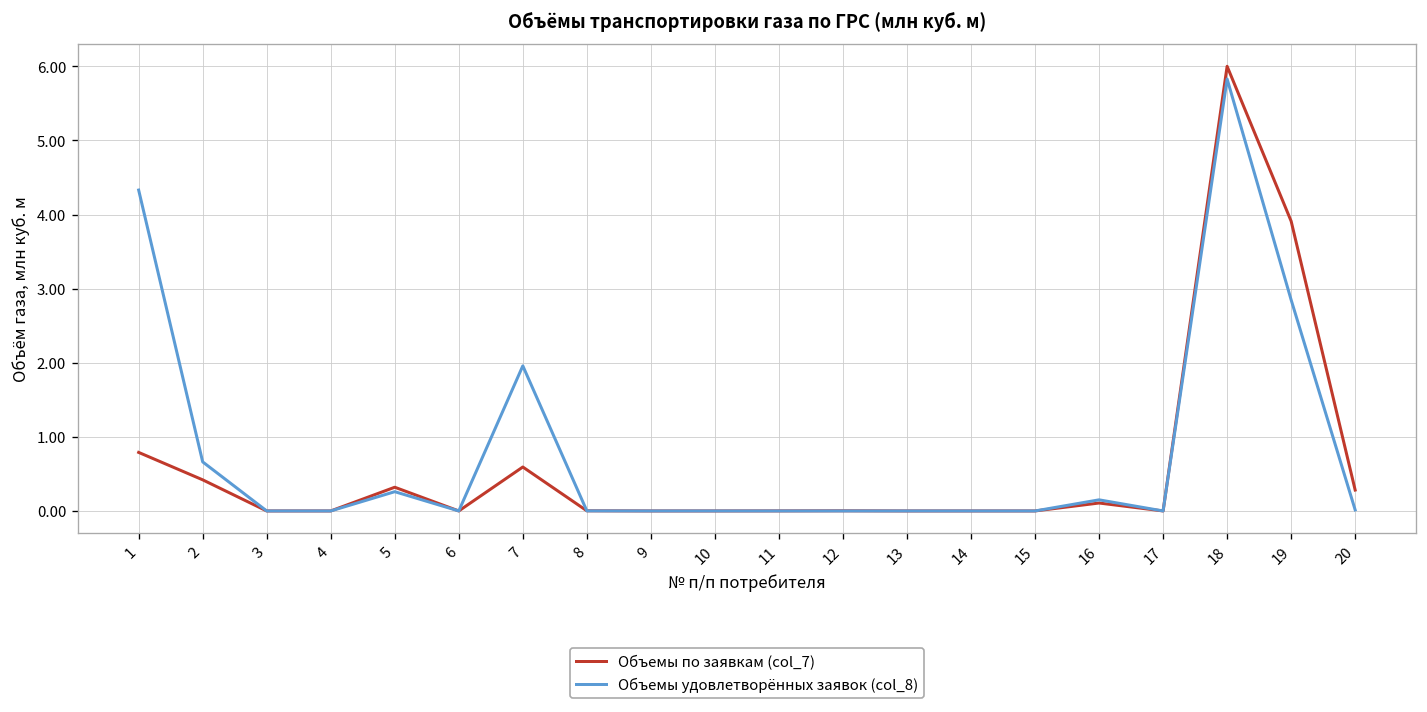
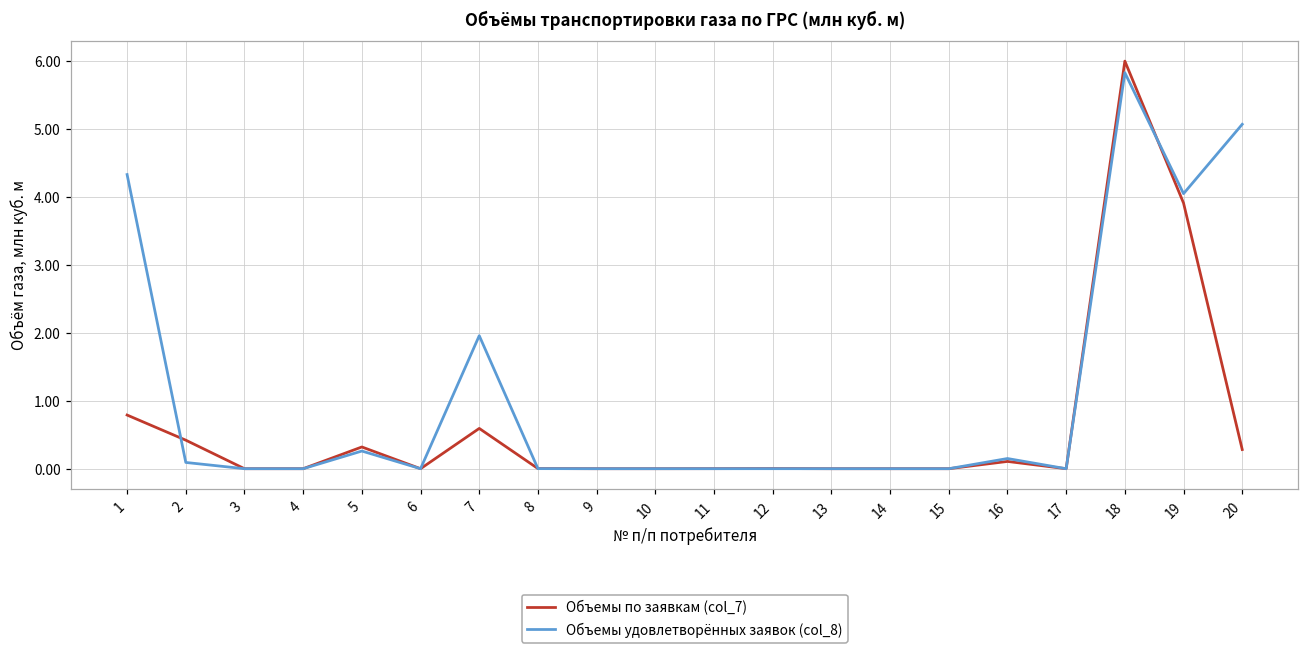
  {
    "Объемы по заявкам (col_7)": {
      "1": 0.8,
      "2": 0.4,
      "5": 0.3,
      "7": 0.6,
      "16": 0.1,
      "18": 6.0,
      "19": 3.9,
      "20": 0.3
    },
    "Объемы удовлетворённых заявок (col_8)": {
      "1": 4.3,
-     "2": 0.7,
+     "2": 0.1,
      "5": 0.3,
      "7": 2.0,
      "16": 0.2,
      "18": 5.8,
-     "19": 2.8,
-     "20": 0.0
+     "19": 4.0,
+     "20": 5.1
    }
  }
